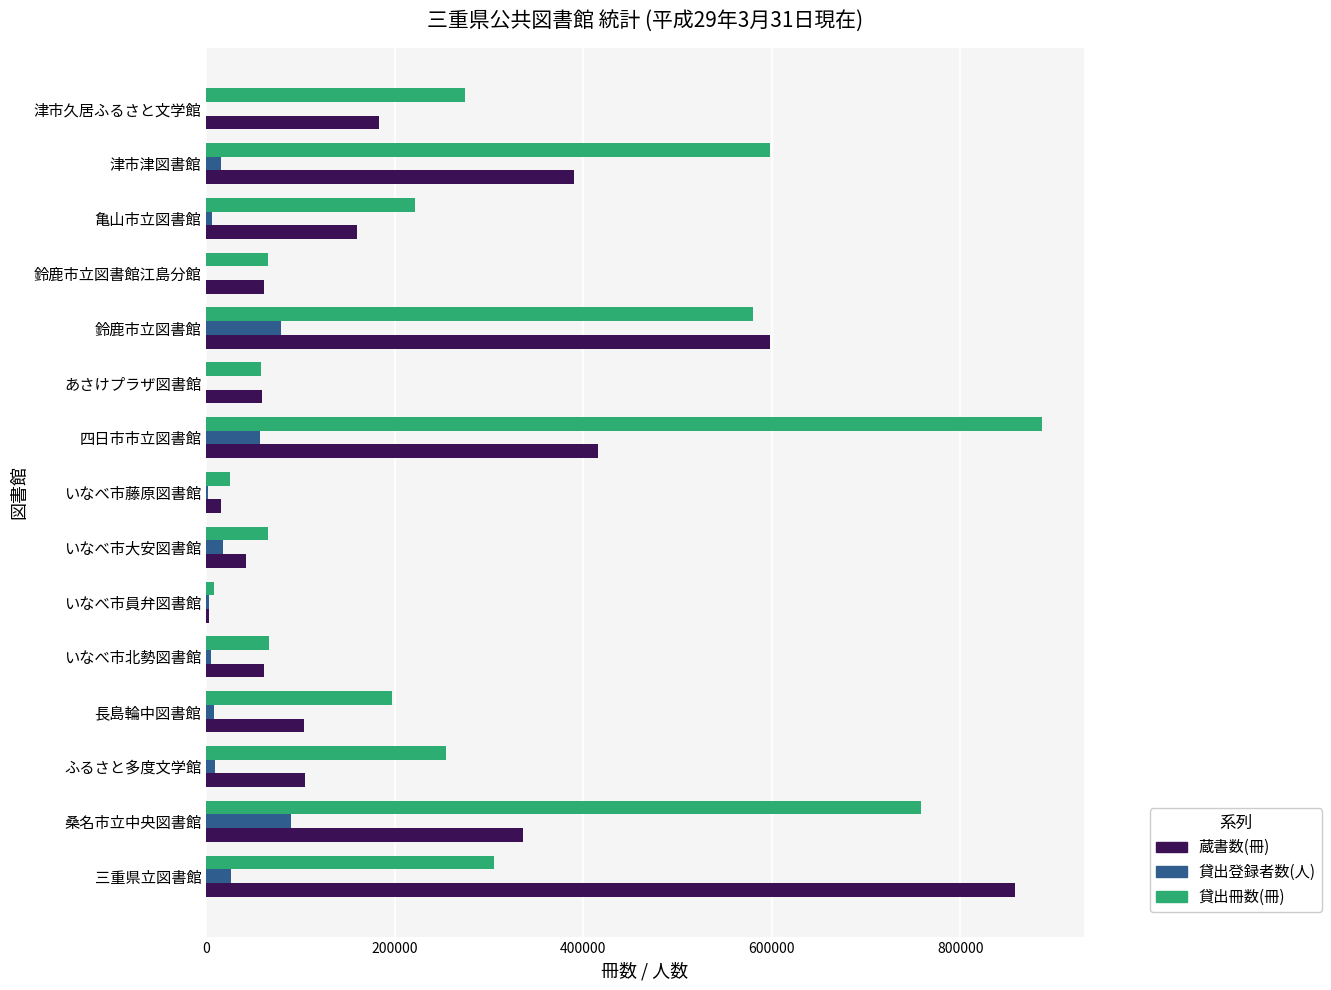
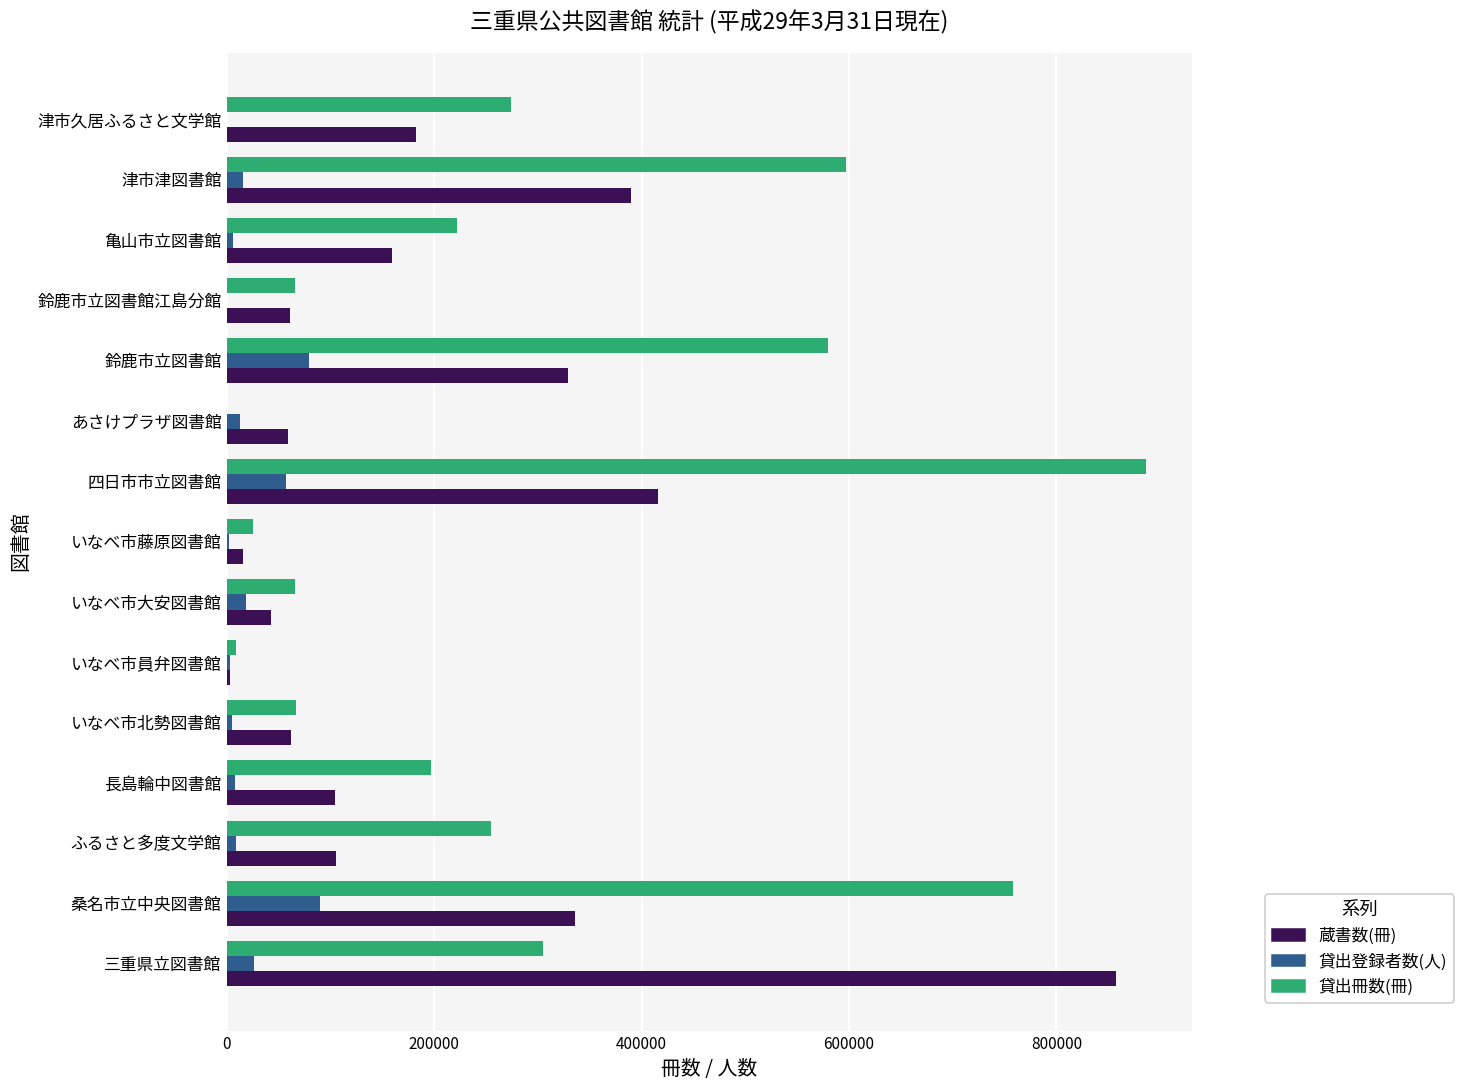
  {
    "蔵書数(冊)": {
      "津市久居ふるさと文学館": 180000,
      "津市津図書館": 390000,
      "亀山市立図書館": 160000,
      "鈴鹿市立図書館江島分館": 60000,
-     "鈴鹿市立図書館": 600000,
+     "鈴鹿市立図書館": 330000,
      "あさけプラザ図書館": 60000,
      "四日市市立図書館": 420000,
      "いなべ市藤原図書館": 20000,
      "いなべ市大安図書館": 40000,
      "いなべ市員弁図書館": 0,
      "いなべ市北勢図書館": 60000,
      "長島輪中図書館": 100000,
      "ふるさと多度文学館": 110000,
      "桑名市立中央図書館": 340000,
      "三重県立図書館": 860000
    },
    "貸出登録者数(人)": {
      "津市久居ふるさと文学館": 0,
      "津市津図書館": 20000,
      "亀山市立図書館": 10000,
      "鈴鹿市立図書館江島分館": 0,
      "鈴鹿市立図書館": 80000,
-     "あさけプラザ図書館": 0,
+     "あさけプラザ図書館": 10000,
      "四日市市立図書館": 60000,
      "いなべ市大安図書館": 20000,
      "いなべ市員弁図書館": 0,
      "いなべ市北勢図書館": 10000,
      "長島輪中図書館": 10000,
      "ふるさと多度文学館": 10000,
      "桑名市立中央図書館": 90000,
      "三重県立図書館": 30000
    },
    "貸出冊数(冊)": {
      "津市久居ふるさと文学館": 270000,
      "津市津図書館": 600000,
      "亀山市立図書館": 220000,
      "鈴鹿市立図書館江島分館": 70000,
      "鈴鹿市立図書館": 580000,
-     "あさけプラザ図書館": 60000,
+     "あさけプラザ図書館": 0,
      "四日市市立図書館": 890000,
      "いなべ市藤原図書館": 30000,
      "いなべ市大安図書館": 70000,
      "いなべ市員弁図書館": 10000,
      "いなべ市北勢図書館": 70000,
      "長島輪中図書館": 200000,
      "ふるさと多度文学館": 250000,
      "桑名市立中央図書館": 760000,
      "三重県立図書館": 300000
    }
  }
